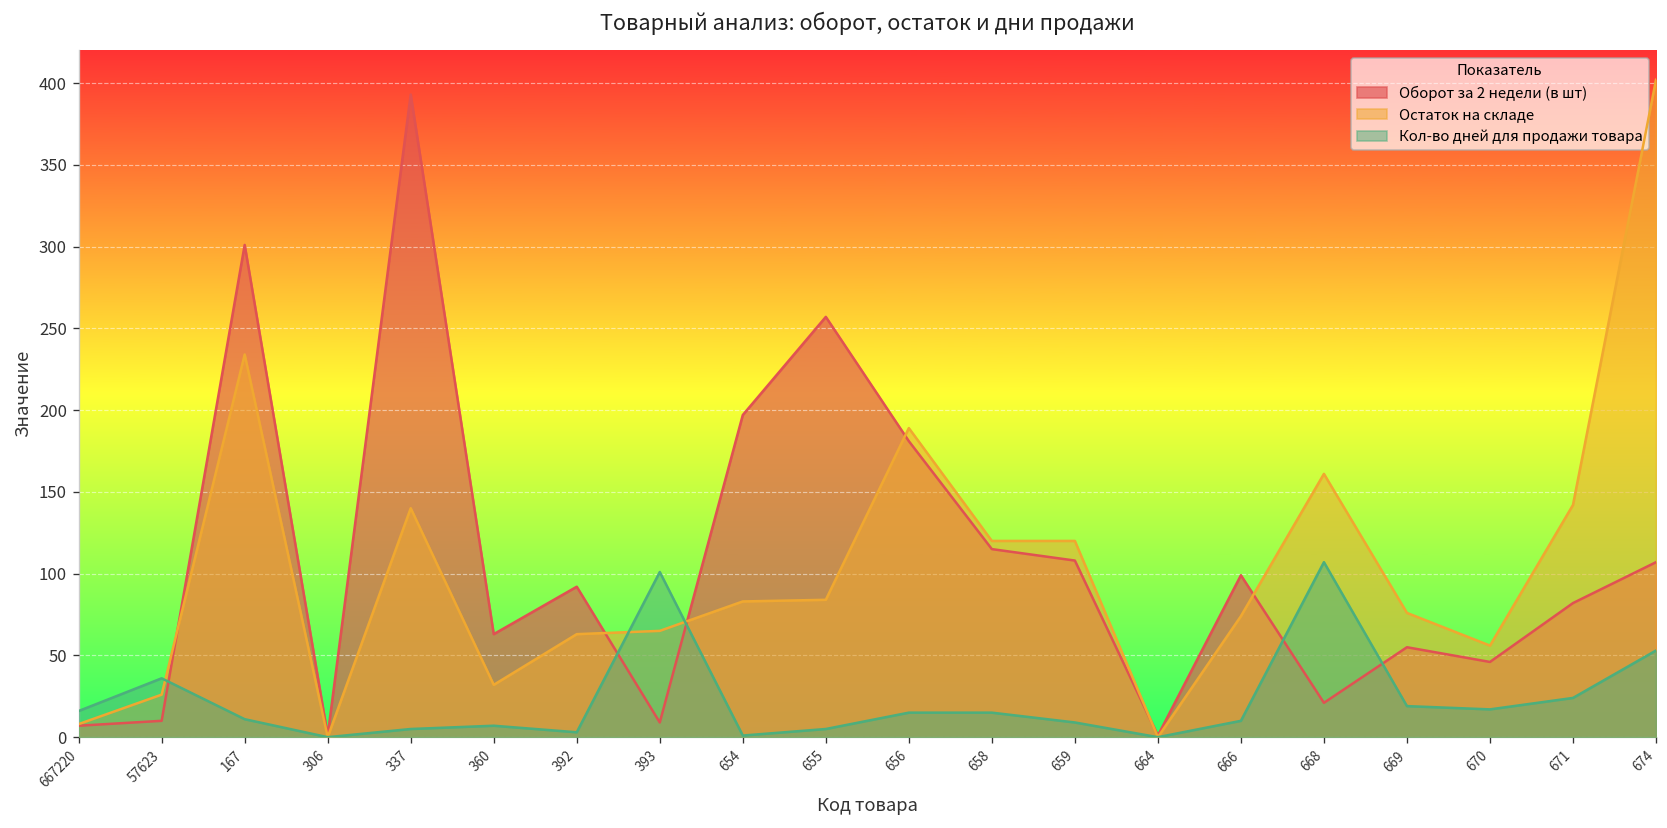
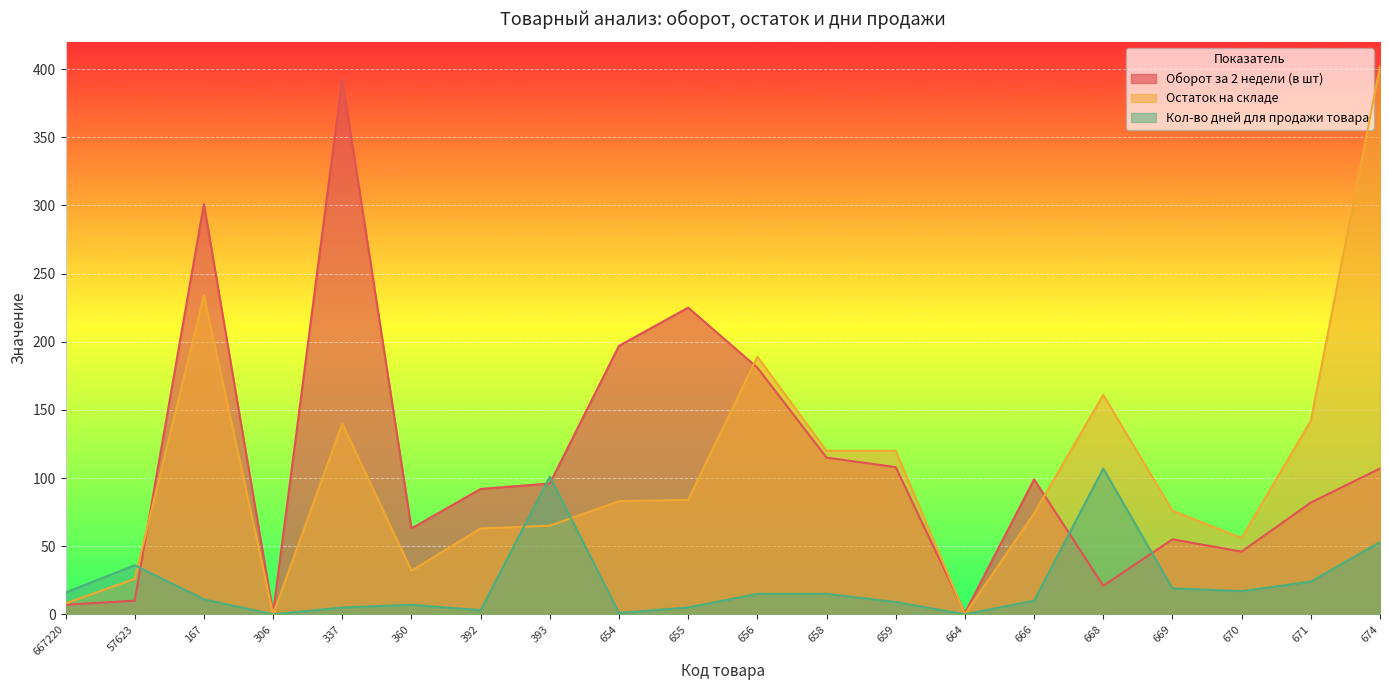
  {
    "Оборот за 2 недели (в шт)": {
      "57623": 10,
      "167": 301,
      "337": 393,
      "360": 63,
      "392": 92,
-     "393": 9,
+     "393": 96,
      "654": 197,
-     "655": 257,
+     "655": 225,
      "656": 181,
      "658": 115,
      "659": 108,
      "666": 99,
      "668": 21,
      "669": 55,
      "670": 46,
      "671": 82,
      "674": 107
    },
    "Остаток на складе": {
      "57623": 26,
      "167": 234,
      "337": 140,
      "360": 32,
      "392": 63,
      "393": 65,
      "654": 83,
      "655": 84,
      "656": 189,
      "658": 120,
      "659": 120,
      "666": 74,
      "668": 161,
      "669": 76,
      "670": 56,
      "671": 142,
      "674": 402
    },
    "Кол-во дней для продажи товара": {
      "667220": 16,
      "57623": 36,
      "167": 11,
      "337": 5,
      "360": 7,
      "392": 3,
      "393": 101,
      "654": 1,
      "655": 5,
      "656": 15,
      "658": 15,
      "659": 9,
      "666": 10,
      "668": 107,
      "669": 19,
      "670": 17,
      "671": 24,
      "674": 53
    }
  }
